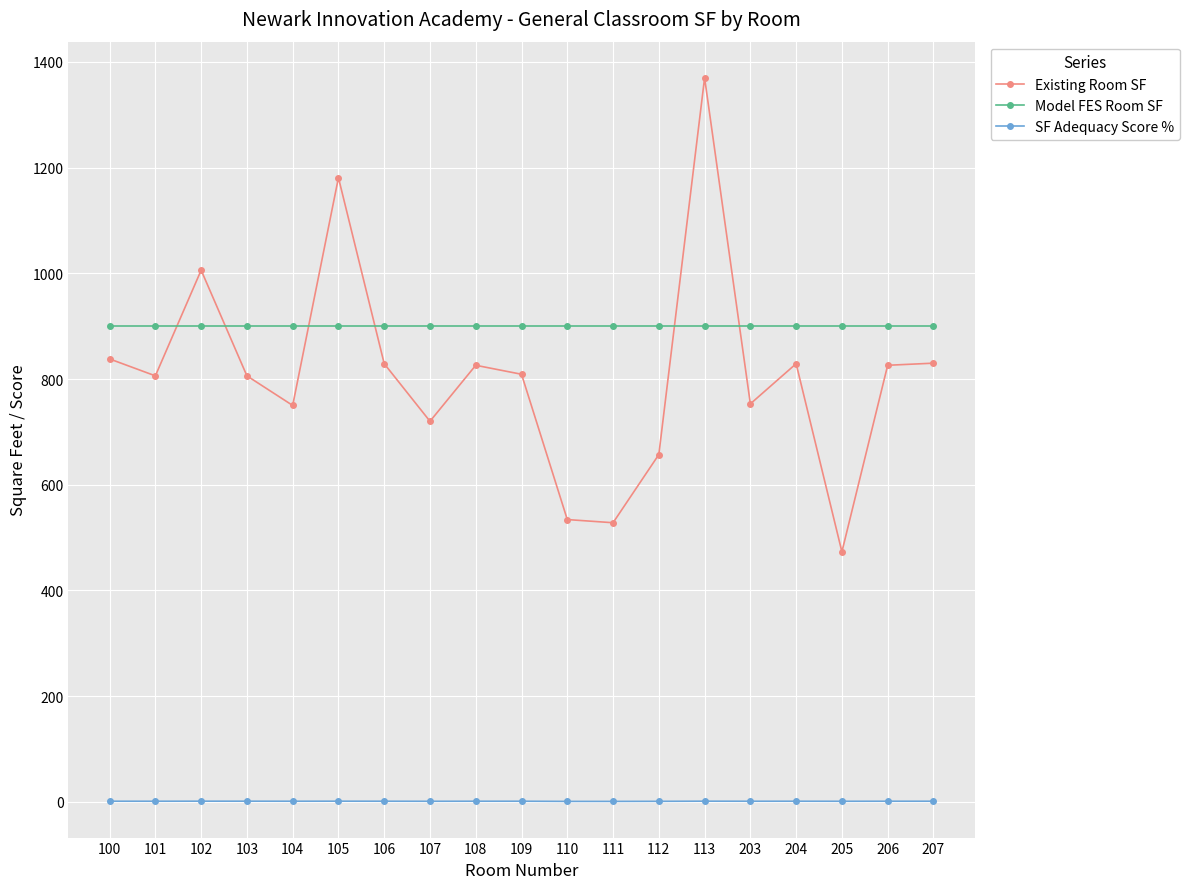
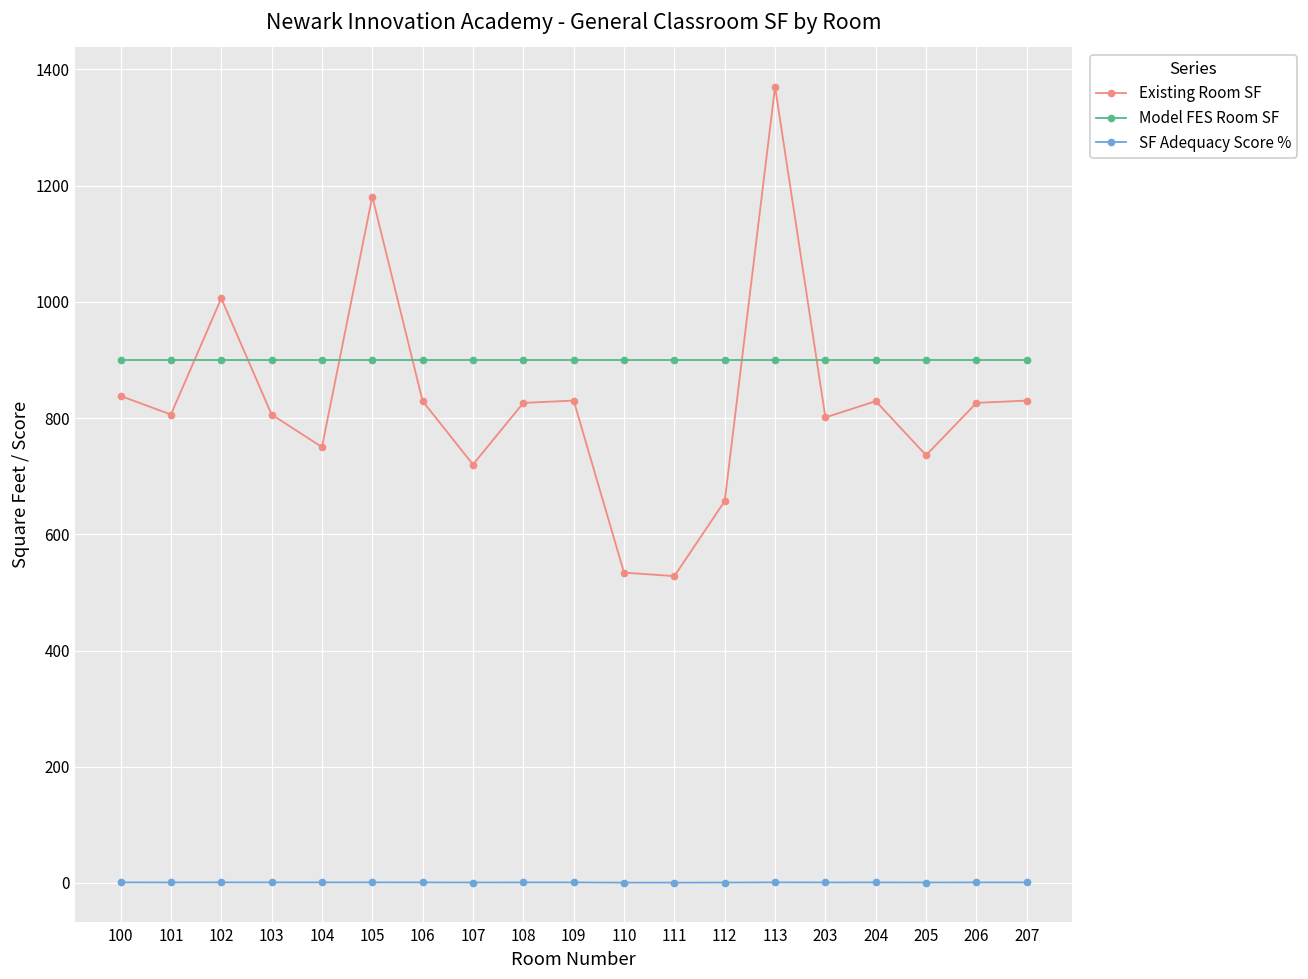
  {
    "Existing Room SF": {
      "100": 840,
      "101": 810,
      "102": 1010,
      "103": 810,
      "104": 750,
      "105": 1180,
      "106": 830,
      "107": 720,
      "108": 830,
-     "109": 810,
+     "109": 830,
      "110": 530,
      "111": 530,
      "112": 660,
      "113": 1370,
-     "203": 750,
+     "203": 800,
      "204": 830,
-     "205": 470,
+     "205": 740,
      "206": 830,
      "207": 830
    },
    "Model FES Room SF": {
      "100": 900,
      "101": 900,
      "102": 900,
      "103": 900,
      "104": 900,
      "105": 900,
      "106": 900,
      "107": 900,
      "108": 900,
      "109": 900,
      "110": 900,
      "111": 900,
      "112": 900,
      "113": 900,
      "203": 900,
      "204": 900,
      "205": 900,
      "206": 900,
      "207": 900
    },
    "SF Adequacy Score %": {
      "100": 0,
      "101": 0,
      "102": 0,
      "103": 0,
      "104": 0,
      "105": 0,
      "106": 0,
      "107": 0,
      "108": 0,
      "109": 0,
      "110": 0,
      "111": 0,
      "112": 0,
      "113": 0,
      "203": 0,
      "204": 0,
      "205": 0,
      "206": 0,
      "207": 0
    }
  }
